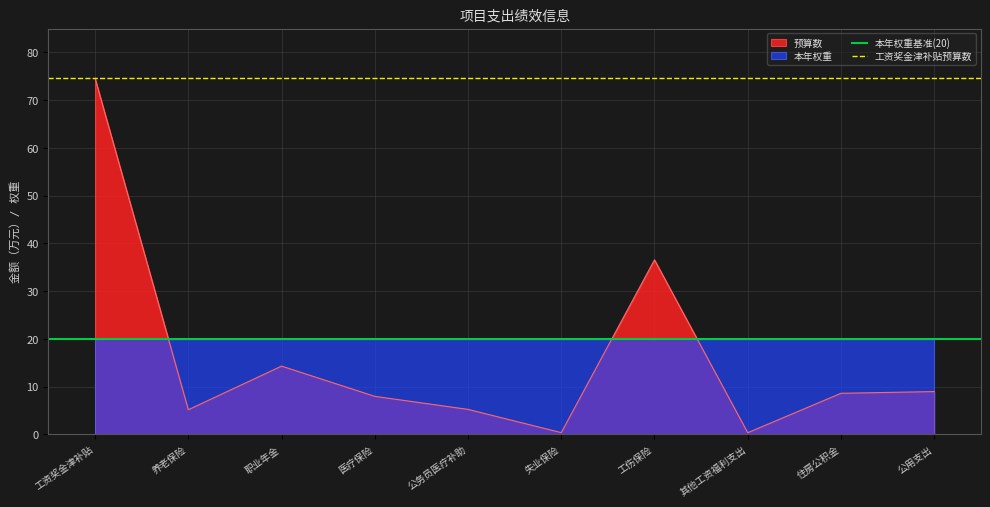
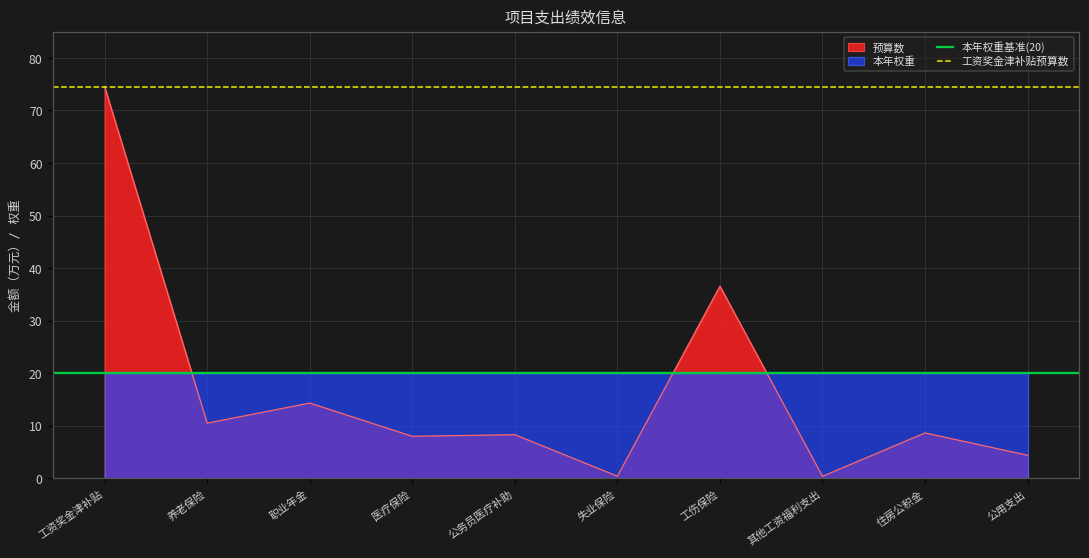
  {
    "预算数": {
      "工资奖金津补贴": 75,
-     "养老保险": 5,
+     "养老保险": 10,
      "职业年金": 14,
      "医疗保险": 8,
-     "公务员医疗补助": 5,
+     "公务员医疗补助": 8,
      "失业保险": 0,
      "工伤保险": 37,
      "其他工资福利支出": 0,
      "住房公积金": 9,
-     "公用支出": 9
+     "公用支出": 4
    },
    "本年权重": {
      "工资奖金津补贴": 20,
      "养老保险": 20,
      "职业年金": 20,
      "医疗保险": 20,
      "公务员医疗补助": 20,
      "失业保险": 20,
      "工伤保险": 20,
      "其他工资福利支出": 20,
      "住房公积金": 20,
      "公用支出": 20
    }
  }
